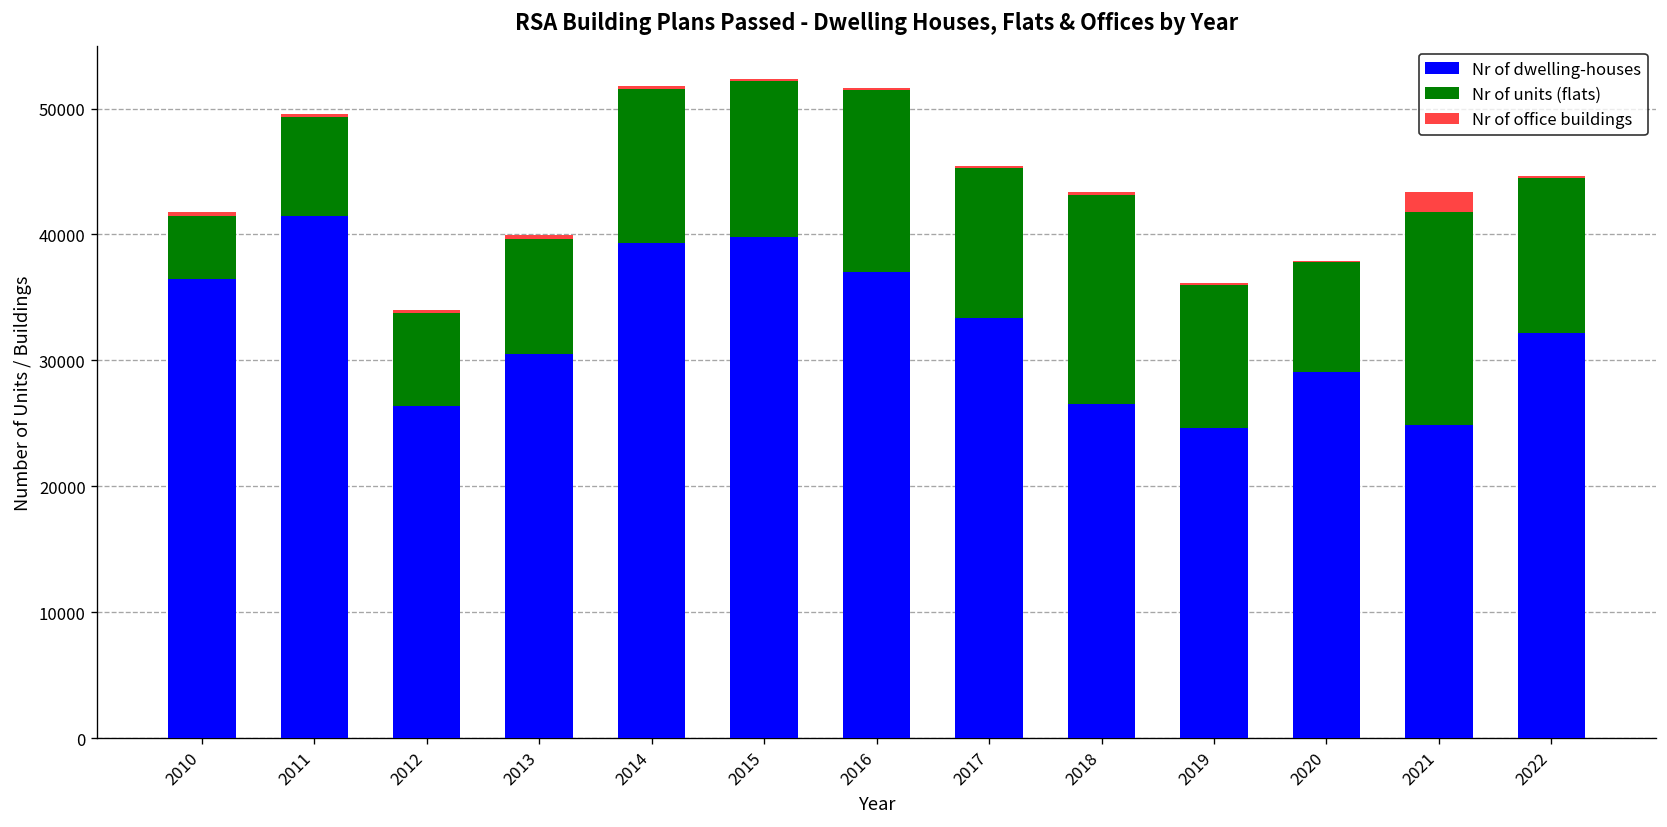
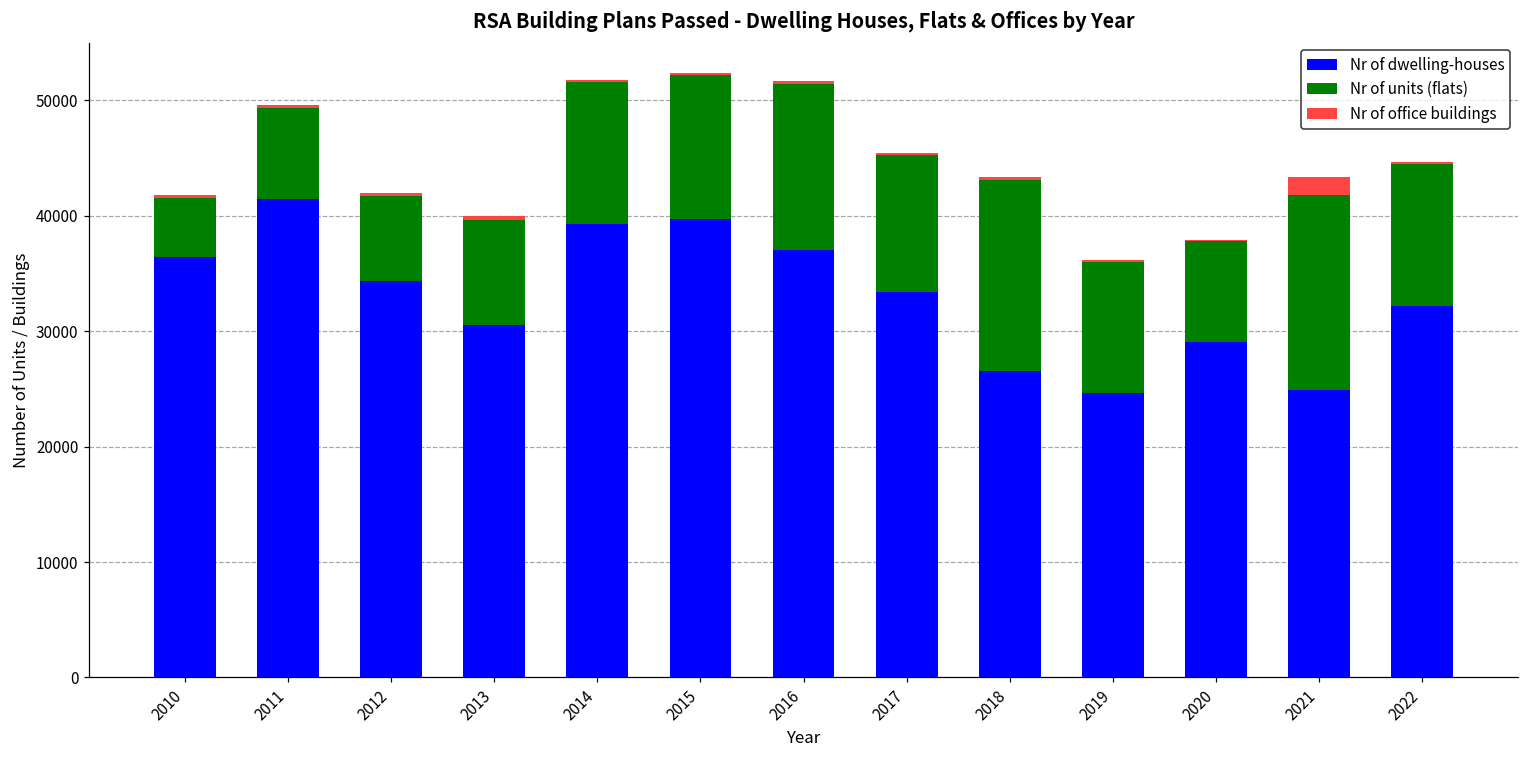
  {
    "Nr of dwelling-houses": {
      "2010": 36500,
      "2011": 41400,
-     "2012": 26400,
+     "2012": 34400,
      "2013": 30500,
      "2014": 39300,
      "2015": 39800,
      "2016": 37000,
      "2017": 33400,
      "2018": 26600,
      "2019": 24600,
      "2020": 29100,
      "2021": 24900,
      "2022": 32100
    },
    "Nr of units (flats)": {
      "2010": 5000,
      "2011": 7900,
      "2012": 7300,
      "2013": 9100,
      "2014": 12200,
      "2015": 12400,
      "2016": 14400,
      "2017": 11900,
      "2018": 16600,
      "2019": 11300,
      "2020": 8700,
      "2021": 16900,
      "2022": 12400
    },
    "Nr of office buildings": {
      "2010": 300,
      "2011": 300,
      "2012": 300,
      "2013": 300,
      "2021": 1600
    }
  }
